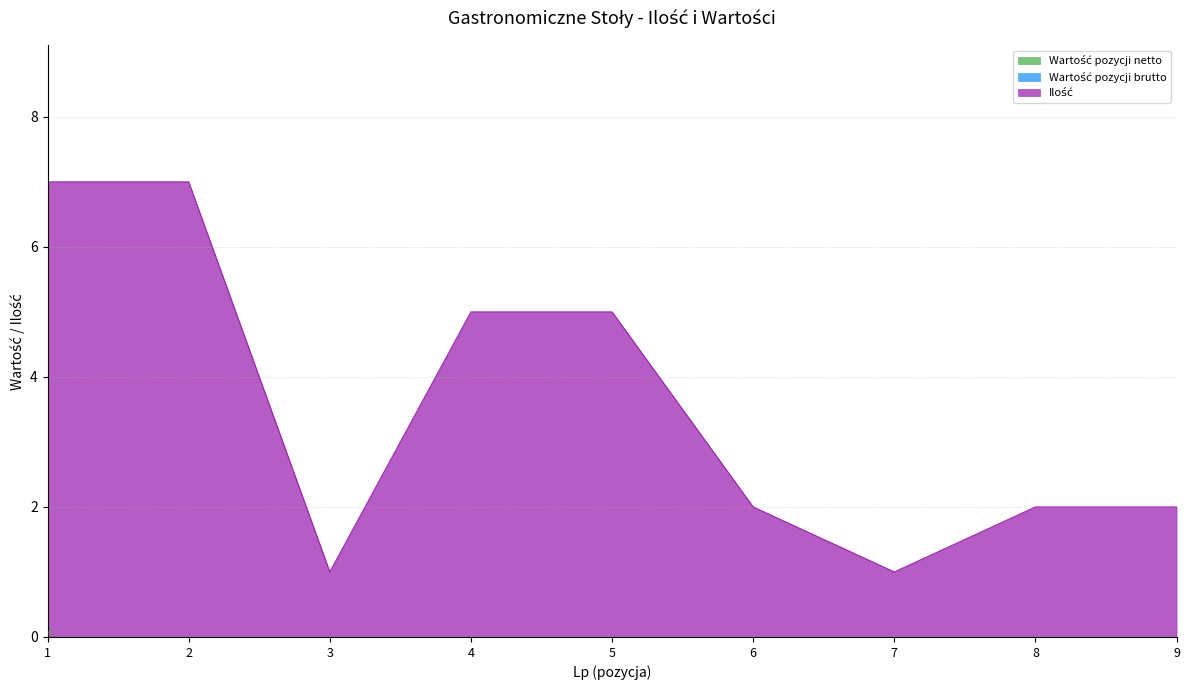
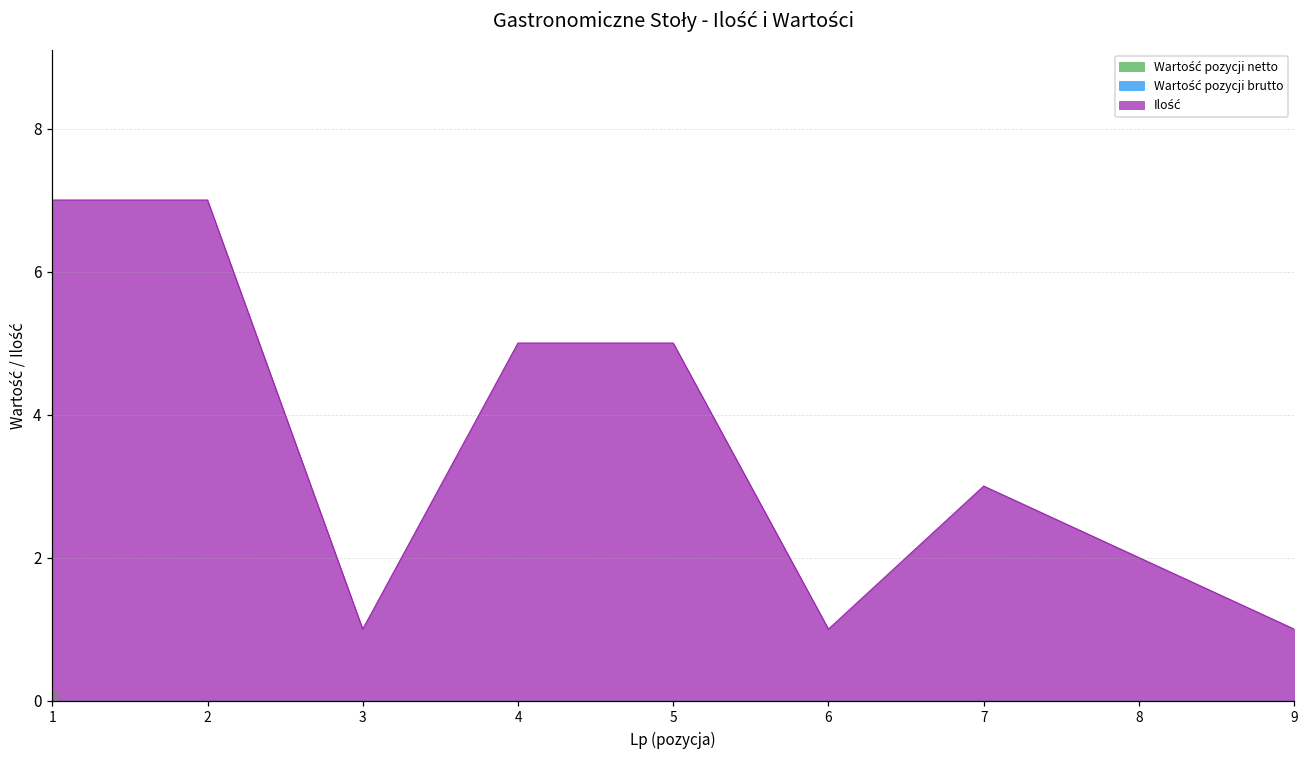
  {
    "Wartość pozycji brutto": {
      "2": 0,
      "3": 0,
      "4": 0,
      "5": 0,
      "6": 0,
      "7": 0,
      "8": 0,
      "9": 0
    },
    "Ilość": {
      "1": 7,
      "2": 7,
      "3": 1,
      "4": 5,
      "5": 5,
-     "6": 2,
-     "7": 1,
+     "6": 1,
+     "7": 3,
      "8": 2,
-     "9": 2
+     "9": 1
    }
  }
